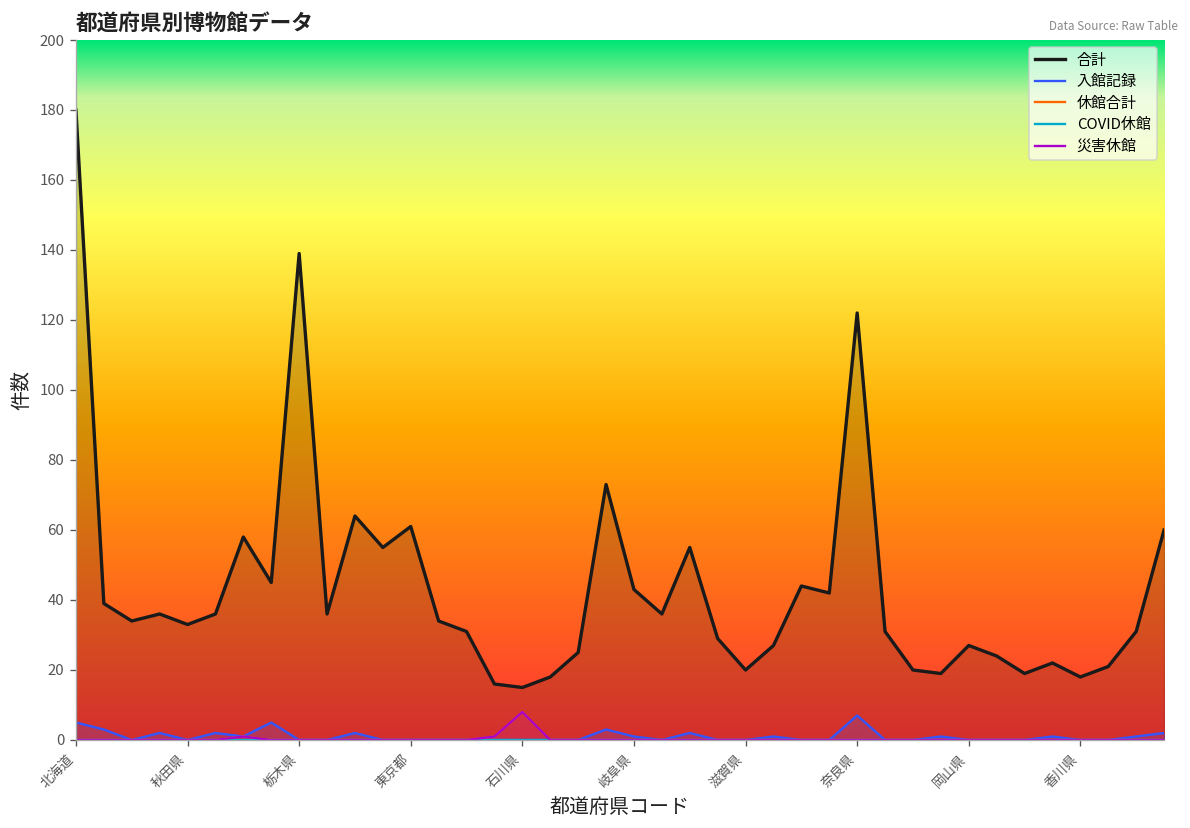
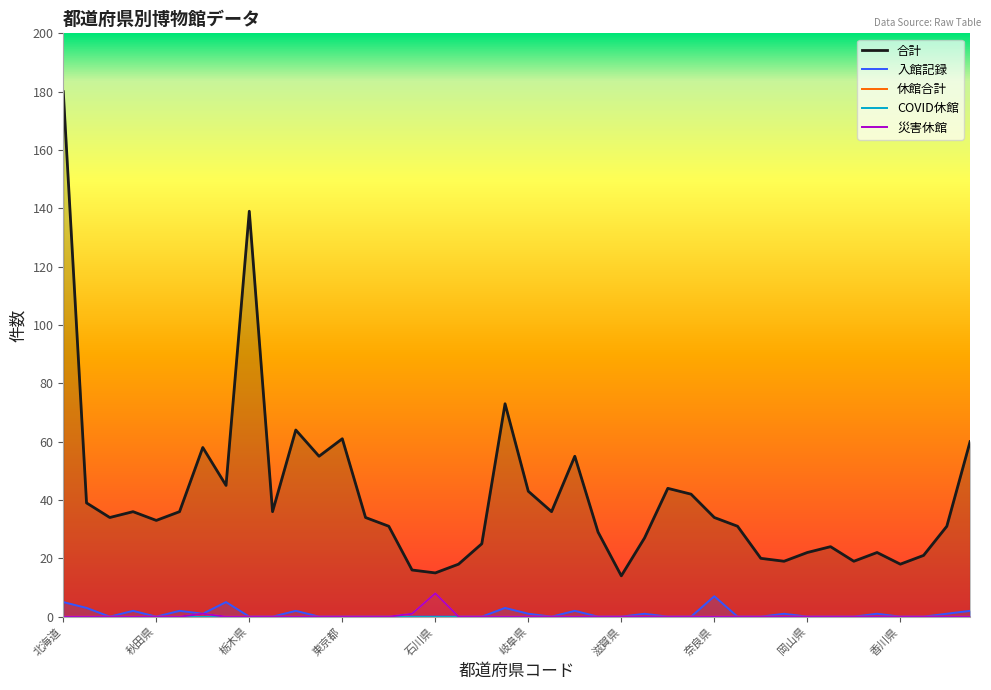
  {
    "合計": {
      "北海道": 180,
      "秋田県": 33,
      "栃木県": 139,
      "東京都": 61,
      "石川県": 15,
      "岐阜県": 43,
-     "滋賀県": 20,
-     "奈良県": 122,
-     "岡山県": 27,
+     "滋賀県": 14,
+     "奈良県": 34,
+     "岡山県": 22,
      "香川県": 18
    },
    "入館記録": {
      "北海道": 5,
      "岐阜県": 1,
      "奈良県": 7
    },
    "災害休館": {
      "石川県": 8
    }
  }
